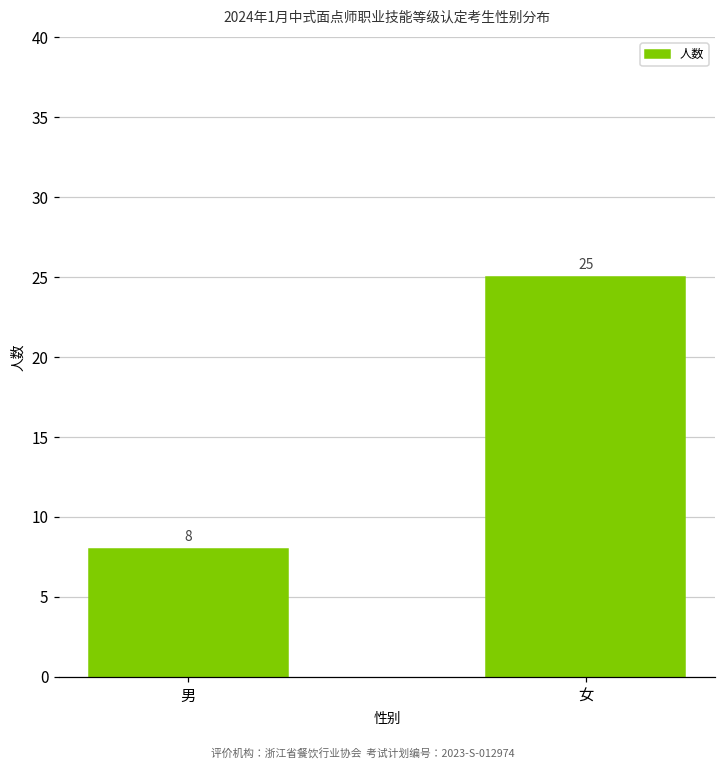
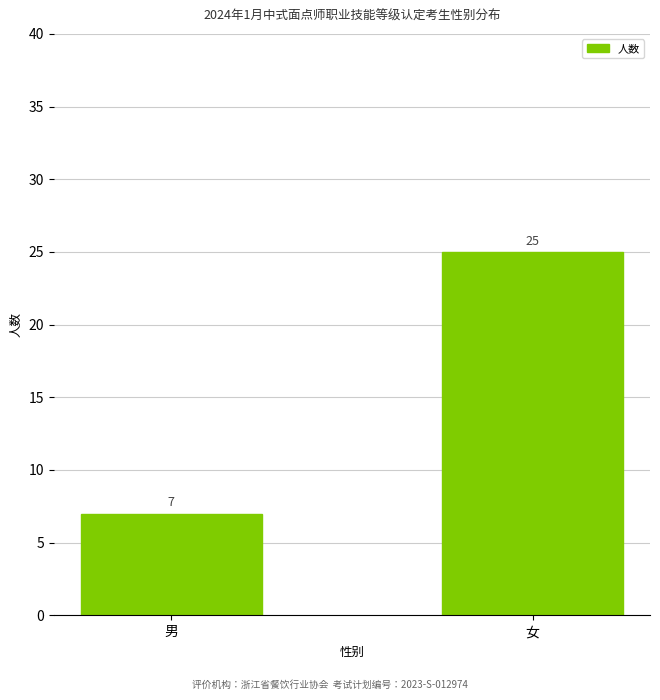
  {
-   "男": 8,
+   "男": 7,
    "女": 25
  }
